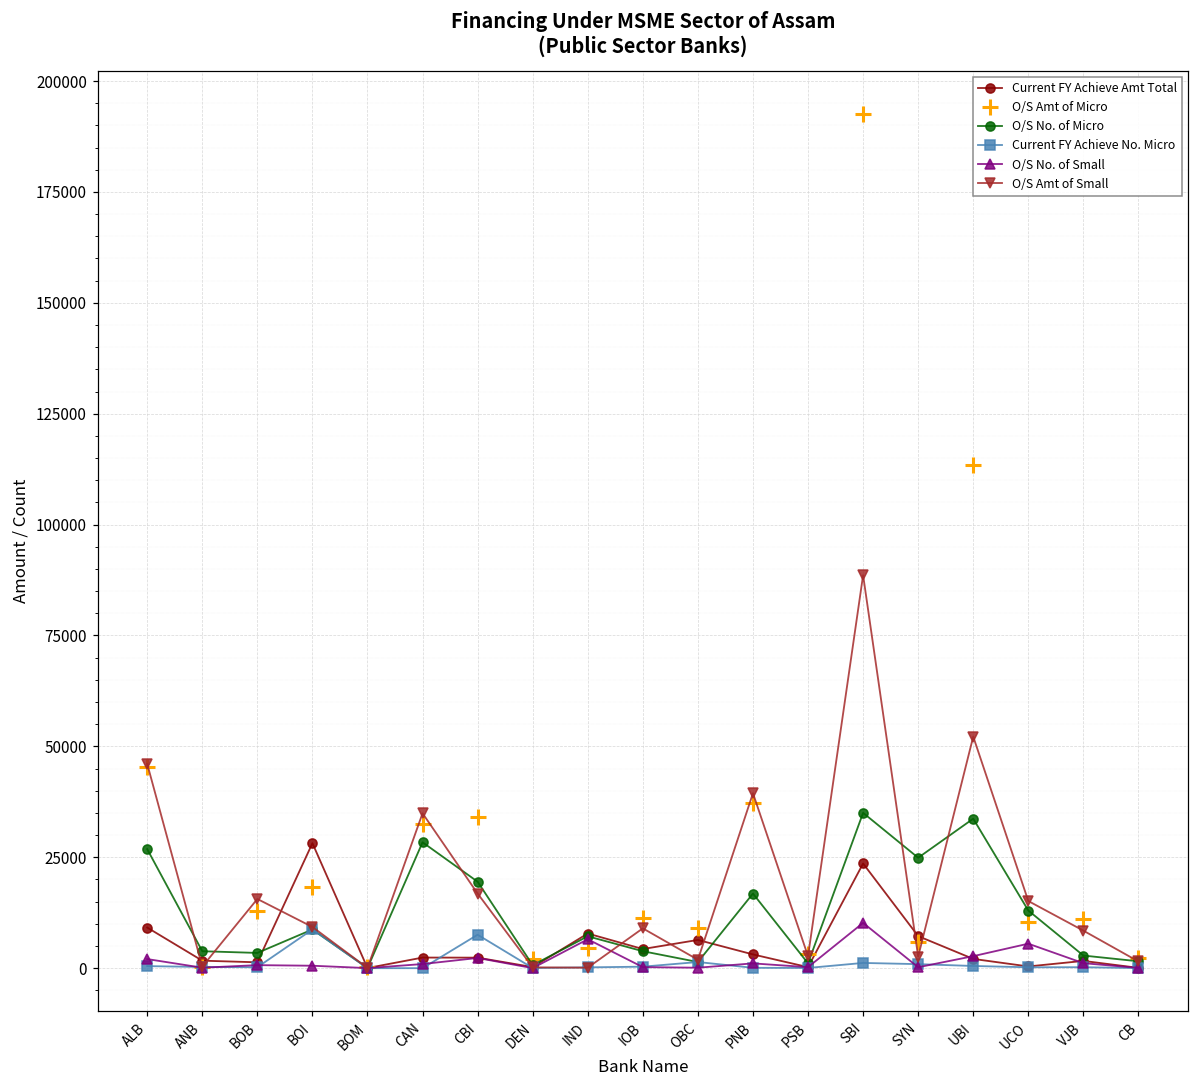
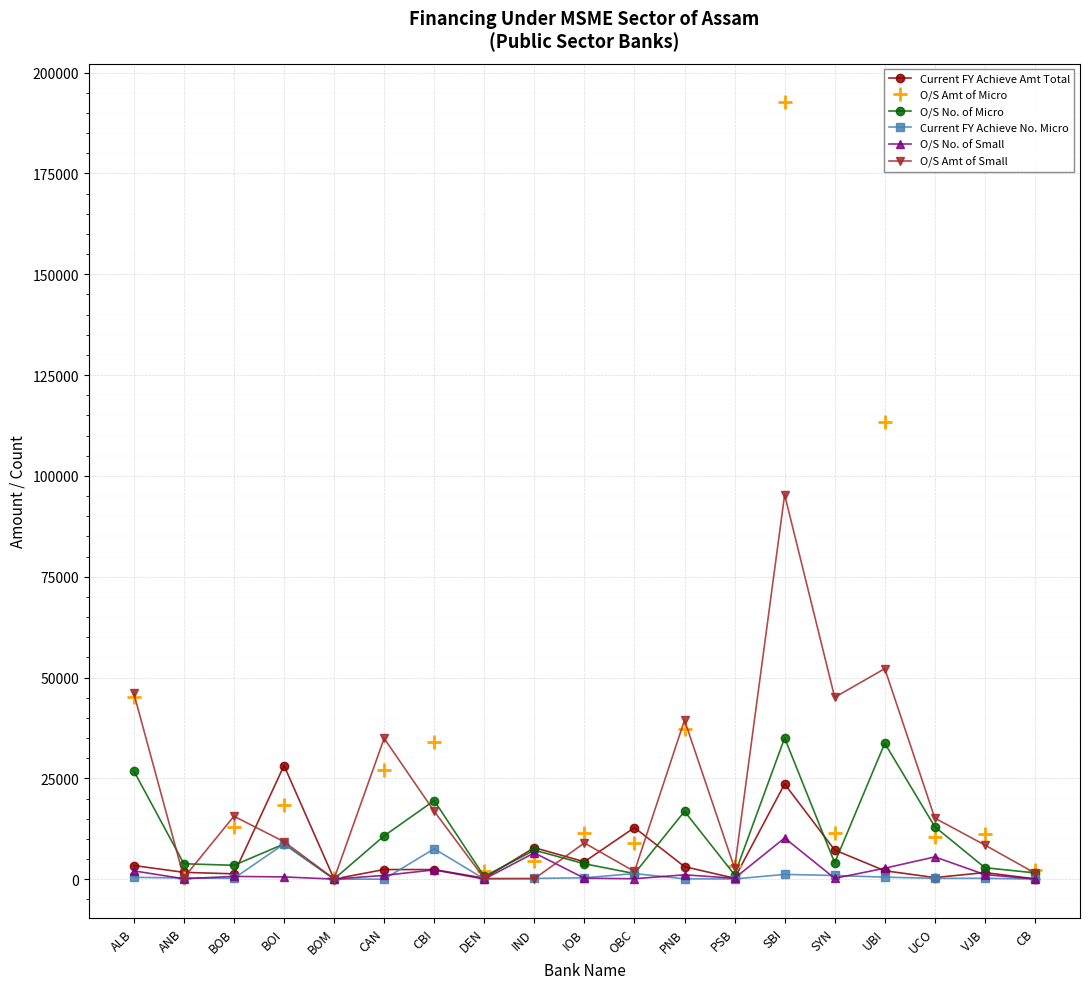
  {
    "Current FY Achieve Amt Total": {
-     "ALB": 9000,
+     "ALB": 3000,
      "ANB": 2000,
      "BOB": 1000,
      "BOI": 28000,
      "CAN": 2000,
      "IND": 8000,
-     "OBC": 6000,
+     "OBC": 13000,
      "PNB": 3000,
      "SBI": 24000,
      "SYN": 7000
    },
    "O/S Amt of Micro": {
      "ALB": 45000,
      "BOB": 13000,
      "BOI": 18000,
-     "CAN": 33000,
+     "CAN": 27000,
      "CBI": 34000,
      "DEN": 2000,
      "IND": 5000,
      "IOB": 11000,
      "OBC": 9000,
      "PNB": 37000,
      "SBI": 193000,
-     "SYN": 6000,
+     "SYN": 12000,
      "UBI": 113000,
      "UCO": 10000,
      "VJB": 11000,
      "CB": 2000
    },
    "O/S No. of Micro": {
      "ALB": 27000,
      "ANB": 4000,
      "BOB": 3000,
-     "CAN": 28000,
+     "CAN": 11000,
      "CBI": 19000,
      "IND": 7000,
      "PNB": 17000,
      "PSB": 1000,
      "SBI": 35000,
-     "SYN": 25000,
+     "SYN": 4000,
      "UBI": 34000,
      "UCO": 13000,
      "VJB": 3000
    },
    "Current FY Achieve No. Micro": {
      "ALB": 0,
      "CAN": 0,
      "CBI": 8000,
      "PNB": 0,
      "SBI": 1000,
      "SYN": 1000,
      "UBI": 0,
      "VJB": 0
    },
    "O/S No. of Small": {
      "ALB": 2000,
      "BOI": 1000,
      "CAN": 1000,
      "IND": 7000,
      "OBC": 0,
      "PNB": 1000,
      "SBI": 10000,
      "SYN": 0,
      "UCO": 6000
    },
    "O/S Amt of Small": {
      "ALB": 46000,
      "BOB": 16000,
      "CAN": 35000,
      "CBI": 17000,
      "IOB": 9000,
      "PNB": 39000,
-     "SBI": 89000,
-     "SYN": 3000,
+     "SBI": 95000,
+     "SYN": 45000,
      "UBI": 52000,
      "UCO": 15000,
      "VJB": 8000
    }
  }
